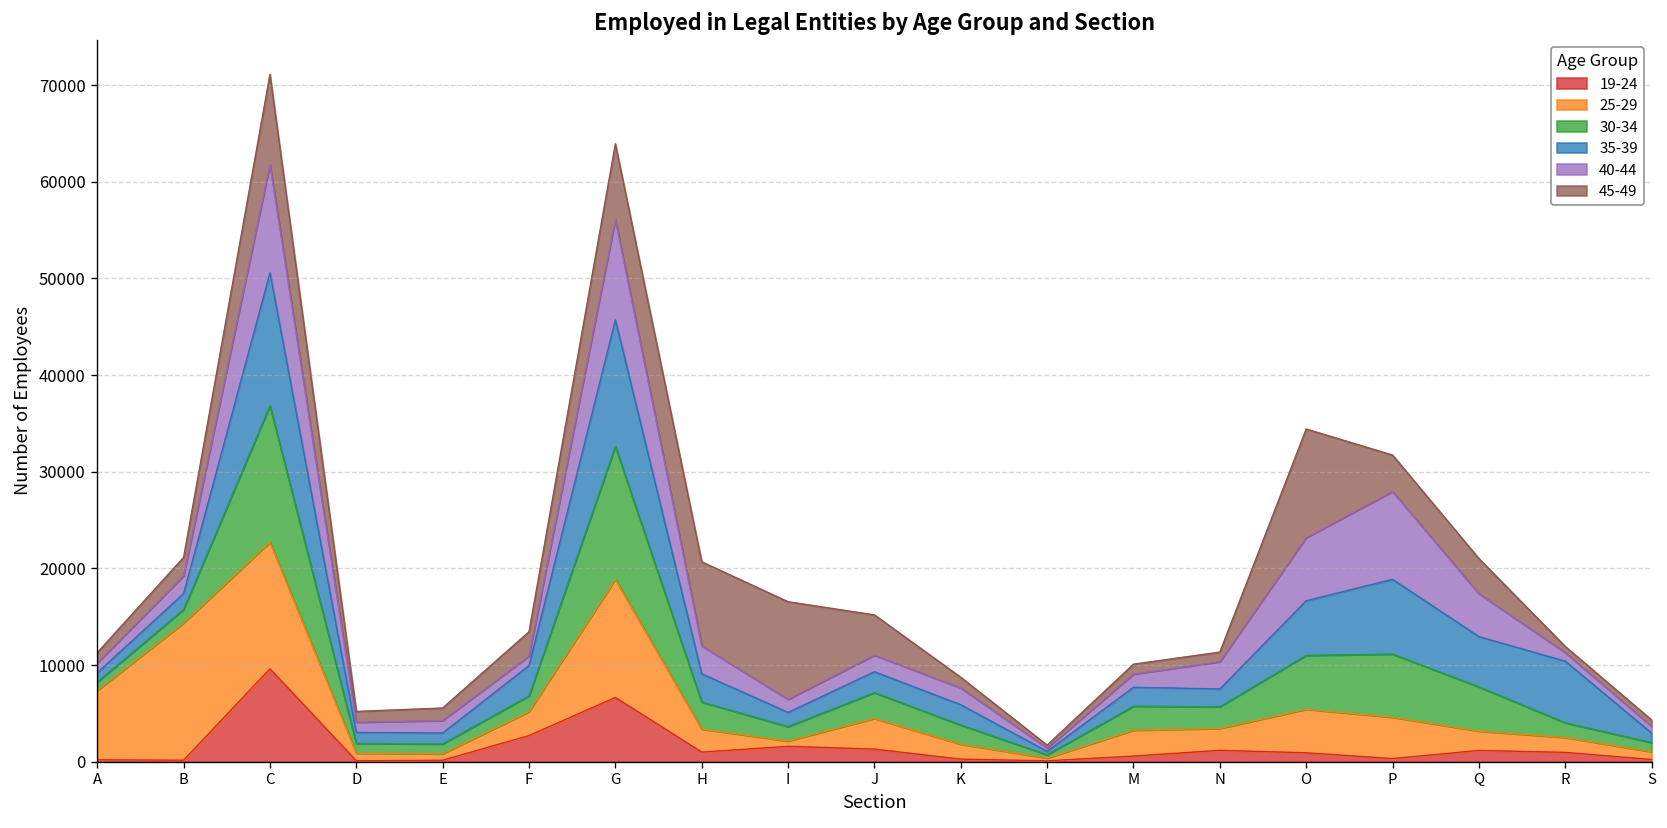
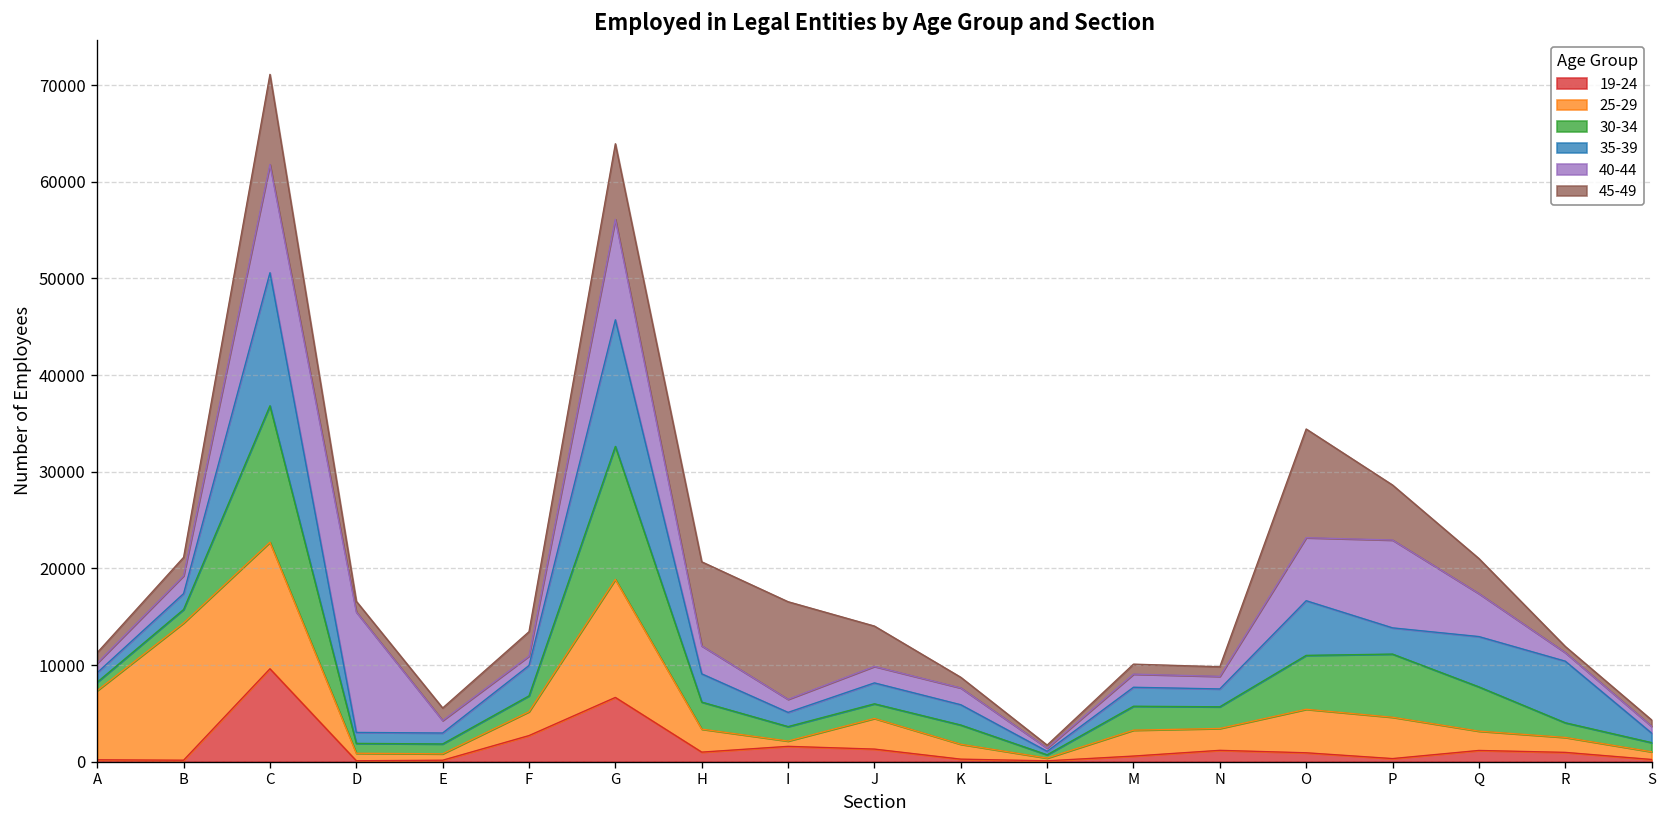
  {
    "19-24": {
      "A": 0,
      "B": 0,
      "C": 10000,
      "D": 0,
      "E": 0,
      "F": 3000,
      "G": 7000,
      "H": 1000,
      "I": 2000,
      "J": 1000,
      "K": 0,
      "M": 1000,
      "N": 1000,
      "O": 1000,
      "P": 0,
      "Q": 1000,
      "R": 1000,
      "S": 0
    },
    "25-29": {
      "A": 7000,
      "B": 14000,
      "C": 13000,
      "D": 1000,
      "E": 1000,
      "F": 2000,
      "G": 12000,
      "H": 2000,
      "I": 1000,
      "J": 3000,
      "K": 2000,
      "M": 3000,
      "N": 2000,
      "O": 5000,
      "P": 4000,
      "Q": 2000,
      "R": 2000,
      "S": 1000
    },
    "30-34": {
      "A": 1000,
      "B": 1000,
      "C": 14000,
      "D": 1000,
      "E": 1000,
      "F": 2000,
      "G": 14000,
      "H": 3000,
      "I": 1000,
-     "J": 3000,
+     "J": 2000,
      "K": 2000,
      "L": 0,
      "M": 2000,
      "N": 2000,
      "O": 6000,
      "P": 7000,
      "Q": 5000,
      "R": 2000,
      "S": 1000
    },
    "35-39": {
      "A": 1000,
      "B": 2000,
      "C": 14000,
      "D": 1000,
      "E": 1000,
      "F": 3000,
      "G": 13000,
      "H": 3000,
      "I": 1000,
      "J": 2000,
      "K": 2000,
      "L": 0,
      "M": 2000,
      "N": 2000,
      "O": 6000,
-     "P": 8000,
+     "P": 3000,
      "Q": 5000,
      "R": 6000,
      "S": 1000
    },
    "40-44": {
      "A": 1000,
      "B": 2000,
      "C": 11000,
-     "D": 1000,
+     "D": 12000,
      "E": 1000,
      "F": 1000,
      "G": 10000,
      "H": 3000,
      "I": 1000,
      "J": 2000,
      "K": 2000,
      "M": 1000,
-     "N": 3000,
+     "N": 1000,
      "O": 7000,
      "P": 9000,
      "Q": 4000,
      "R": 1000,
      "S": 1000
    },
    "45-49": {
      "A": 1000,
      "B": 2000,
      "C": 9000,
      "D": 1000,
      "E": 1000,
      "F": 3000,
      "G": 8000,
      "H": 9000,
      "I": 10000,
      "J": 4000,
      "K": 1000,
      "M": 1000,
      "N": 1000,
      "O": 11000,
-     "P": 4000,
+     "P": 6000,
      "Q": 4000,
      "R": 1000,
      "S": 1000
    }
  }
